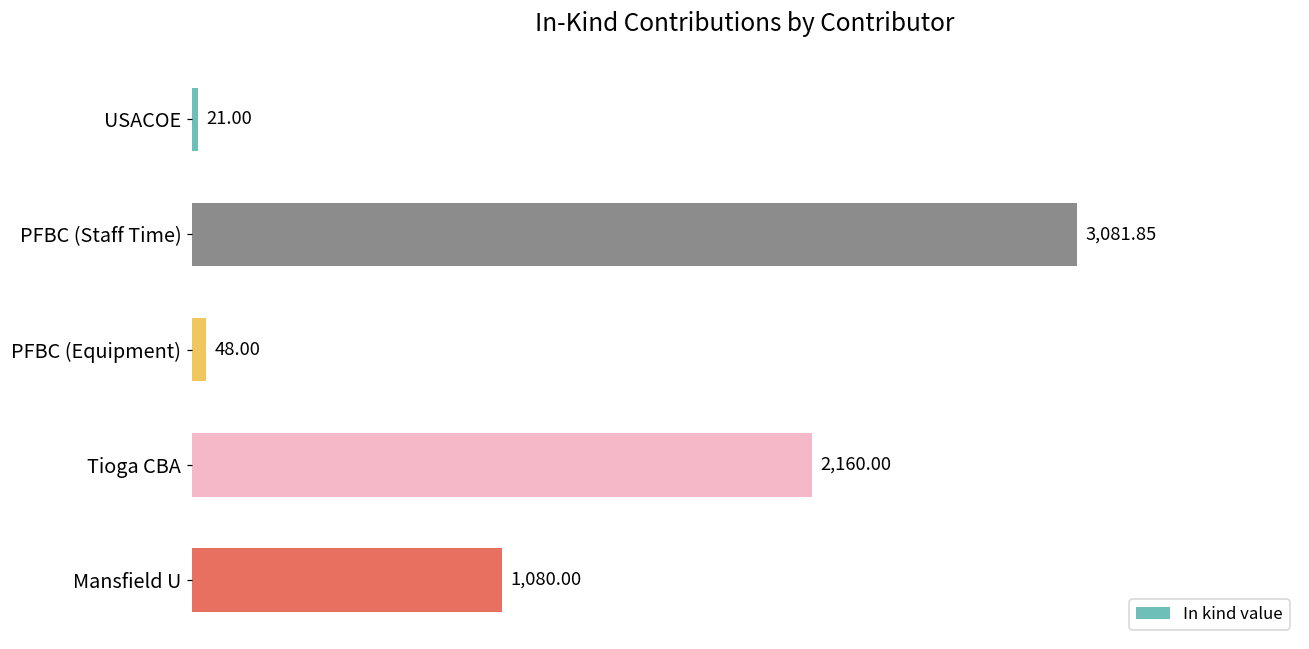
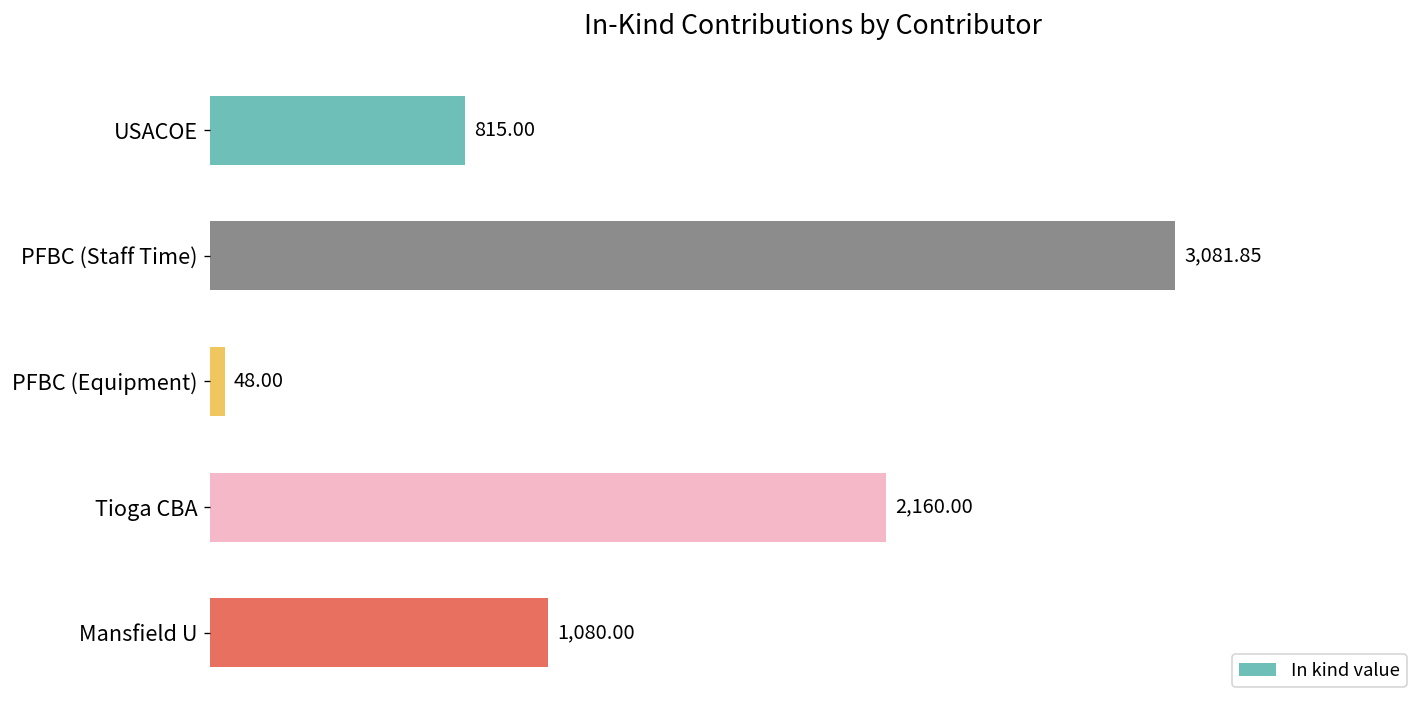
  {
-   "USACOE": "21.00",
+   "USACOE": "815.00",
    "PFBC (Staff Time)": "3,081.85",
    "PFBC (Equipment)": "48.00",
    "Tioga CBA": "2,160.00",
    "Mansfield U": "1,080.00"
  }
